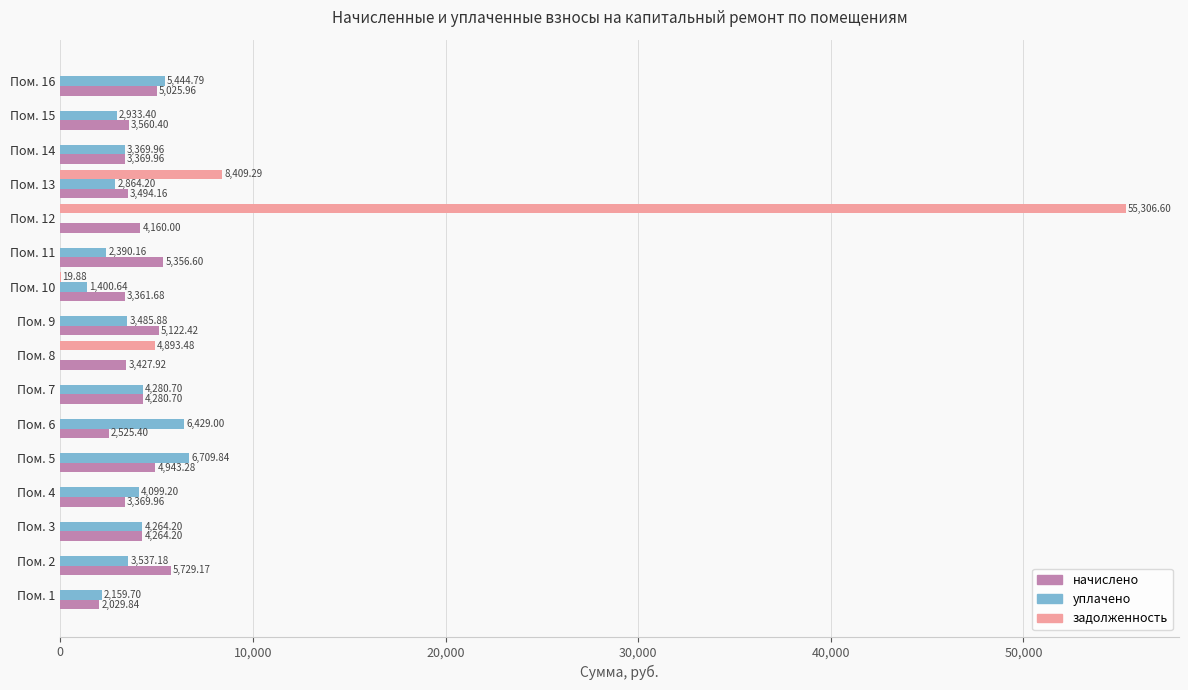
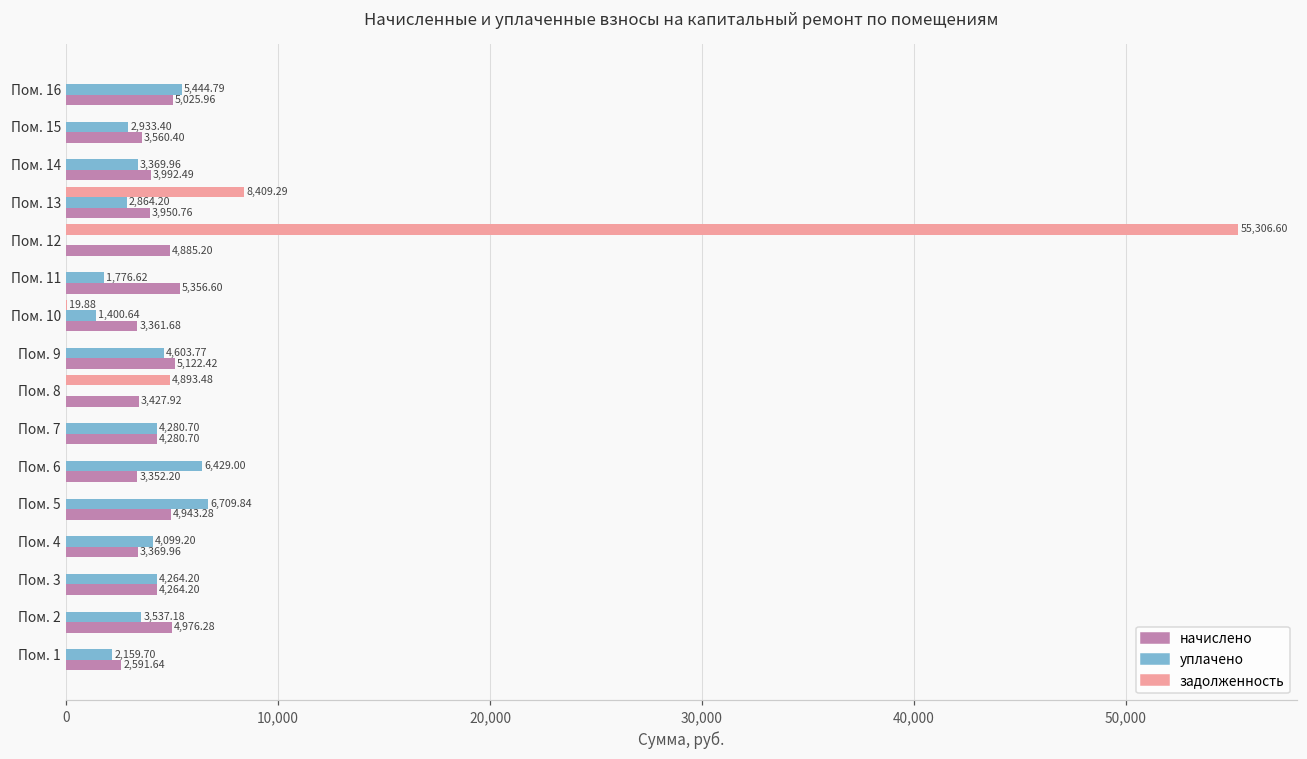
  {
    "начислено": {
      "Пом. 16": "5,025.96",
      "Пом. 15": "3,560.40",
-     "Пом. 14": "3,369.96",
-     "Пом. 13": "3,494.16",
-     "Пом. 12": "4,160.00",
+     "Пом. 14": "3,992.49",
+     "Пом. 13": "3,950.76",
+     "Пом. 12": "4,885.20",
      "Пом. 11": "5,356.60",
      "Пом. 10": "3,361.68",
      "Пом. 9": "5,122.42",
      "Пом. 8": "3,427.92",
      "Пом. 7": "4,280.70",
-     "Пом. 6": "2,525.40",
+     "Пом. 6": "3,352.20",
      "Пом. 5": "4,943.28",
      "Пом. 4": "3,369.96",
      "Пом. 3": "4,264.20",
-     "Пом. 2": "5,729.17",
-     "Пом. 1": "2,029.84"
+     "Пом. 2": "4,976.28",
+     "Пом. 1": "2,591.64"
    },
    "уплачено": {
      "Пом. 16": "5,444.79",
      "Пом. 15": "2,933.40",
      "Пом. 14": "3,369.96",
      "Пом. 13": "2,864.20",
-     "Пом. 11": "2,390.16",
+     "Пом. 11": "1,776.62",
      "Пом. 10": "1,400.64",
-     "Пом. 9": "3,485.88",
+     "Пом. 9": "4,603.77",
      "Пом. 7": "4,280.70",
      "Пом. 6": "6,429.00",
      "Пом. 5": "6,709.84",
      "Пом. 4": "4,099.20",
      "Пом. 3": "4,264.20",
      "Пом. 2": "3,537.18",
      "Пом. 1": "2,159.70"
    },
    "задолженность": {
      "Пом. 13": "8,409.29",
      "Пом. 12": "55,306.60",
      "Пом. 10": "19.88",
      "Пом. 8": "4,893.48"
    }
  }
